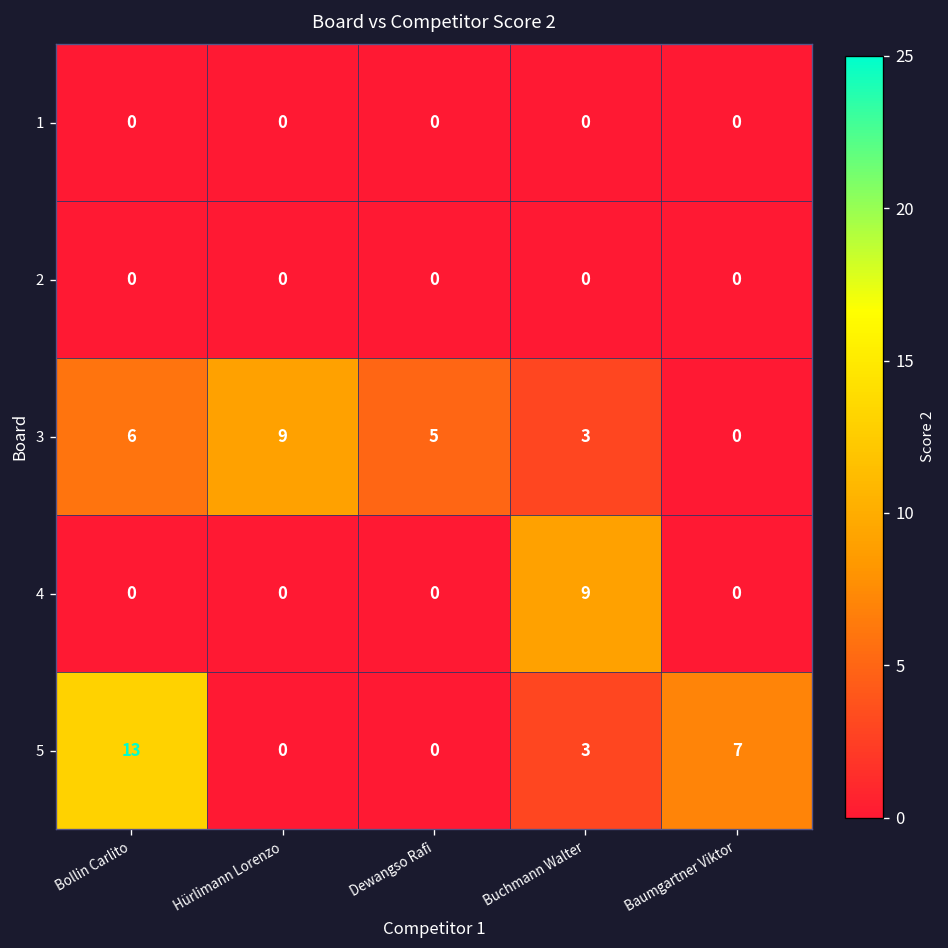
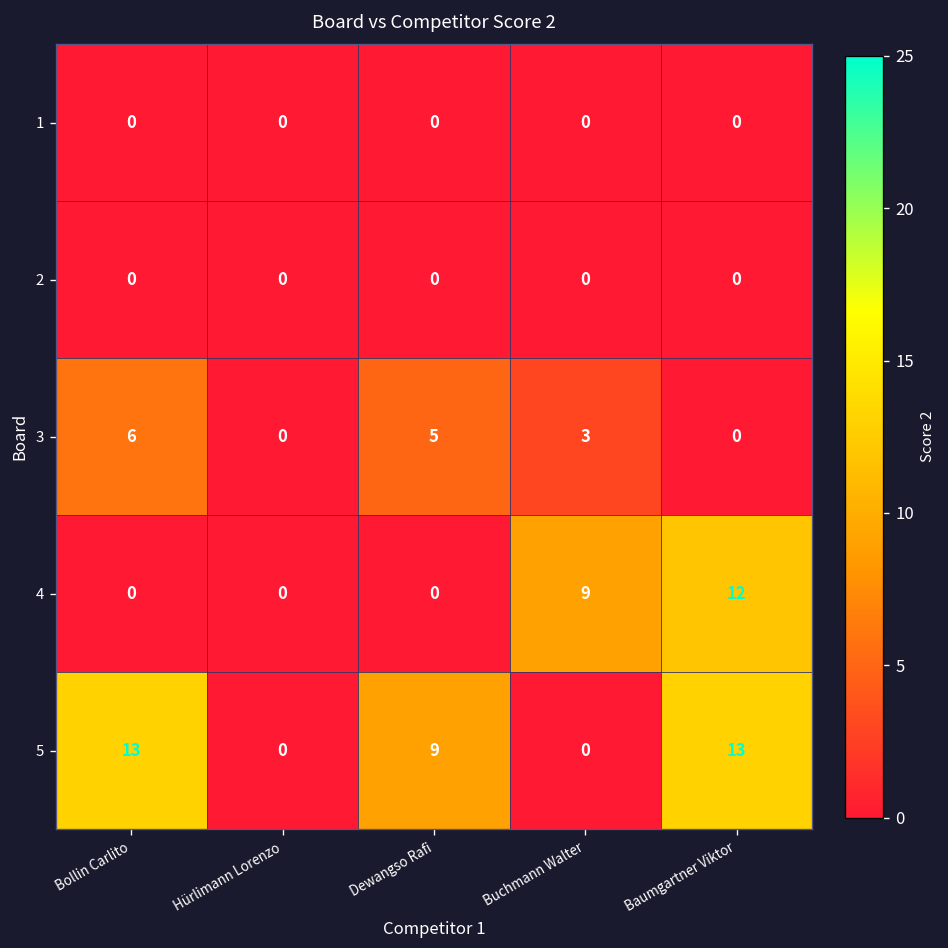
  {
    "1": {
      "Bollin Carlito": 0,
      "Hürlimann Lorenzo": 0,
      "Dewangso Rafi": 0,
      "Buchmann Walter": 0,
      "Baumgartner Viktor": 0
    },
    "2": {
      "Bollin Carlito": 0,
      "Hürlimann Lorenzo": 0,
      "Dewangso Rafi": 0,
      "Buchmann Walter": 0,
      "Baumgartner Viktor": 0
    },
    "3": {
      "Bollin Carlito": 6,
-     "Hürlimann Lorenzo": 9,
+     "Hürlimann Lorenzo": 0,
      "Dewangso Rafi": 5,
      "Buchmann Walter": 3,
      "Baumgartner Viktor": 0
    },
    "4": {
      "Bollin Carlito": 0,
      "Hürlimann Lorenzo": 0,
      "Dewangso Rafi": 0,
      "Buchmann Walter": 9,
-     "Baumgartner Viktor": 0
+     "Baumgartner Viktor": 12
    },
    "5": {
      "Bollin Carlito": 13,
      "Hürlimann Lorenzo": 0,
-     "Dewangso Rafi": 0,
-     "Buchmann Walter": 3,
-     "Baumgartner Viktor": 7
+     "Dewangso Rafi": 9,
+     "Buchmann Walter": 0,
+     "Baumgartner Viktor": 13
    }
  }
